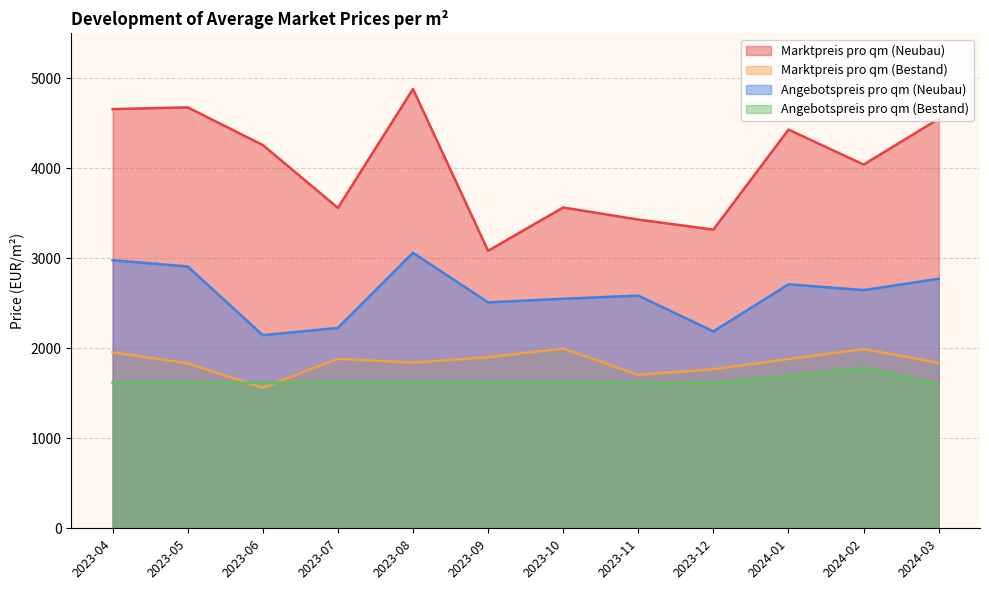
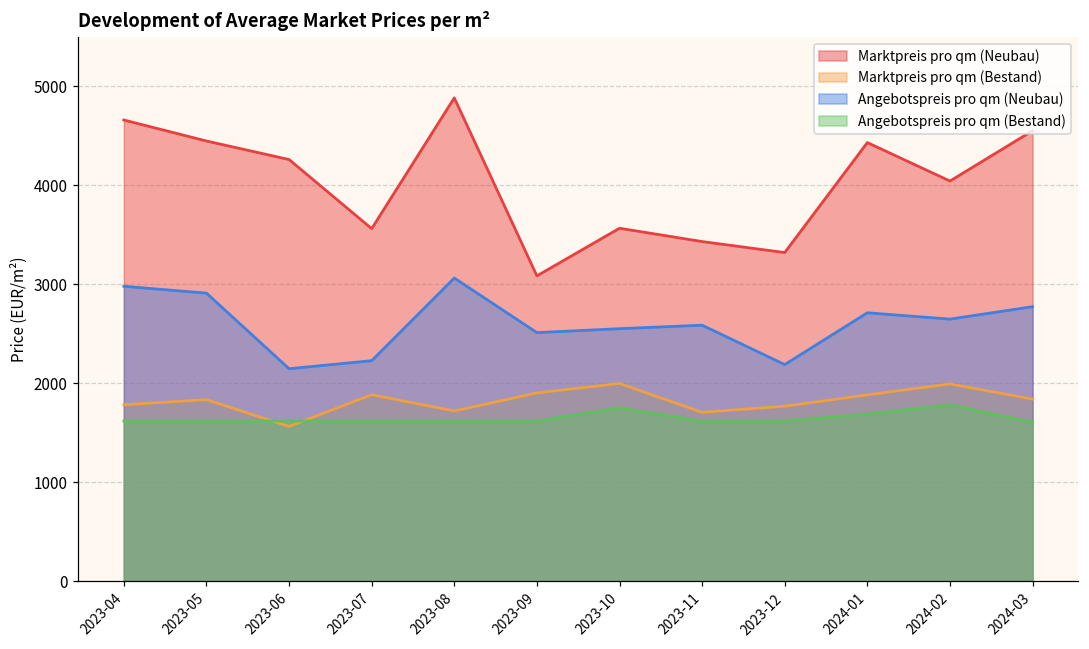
  {
    "Marktpreis pro qm (Neubau)": {
      "2023-04": 4700,
-     "2023-05": 4700,
+     "2023-05": 4400,
      "2023-06": 4300,
      "2023-07": 3600,
      "2023-08": 4900,
      "2023-09": 3100,
      "2023-10": 3600,
      "2023-11": 3400,
      "2023-12": 3300,
      "2024-01": 4400,
      "2024-02": 4000
    },
    "Marktpreis pro qm (Bestand)": {
-     "2023-04": 2000,
+     "2023-04": 1800,
      "2023-05": 1800,
      "2023-06": 1600,
      "2023-07": 1900,
-     "2023-08": 1800,
+     "2023-08": 1700,
      "2023-09": 1900,
      "2023-10": 2000,
      "2023-11": 1700,
      "2023-12": 1800,
      "2024-01": 1900,
      "2024-02": 2000,
      "2024-03": 1800
    },
    "Angebotspreis pro qm (Neubau)": {
      "2023-04": 3000,
      "2023-05": 2900,
      "2023-06": 2100,
      "2023-07": 2200,
      "2023-08": 3100,
      "2023-09": 2500,
      "2023-10": 2600,
      "2023-11": 2600,
      "2023-12": 2200,
      "2024-01": 2700,
      "2024-02": 2600,
      "2024-03": 2800
    },
    "Angebotspreis pro qm (Bestand)": {
      "2023-04": 1600,
      "2023-05": 1600,
      "2023-06": 1600,
      "2023-07": 1600,
      "2023-08": 1600,
      "2023-09": 1600,
-     "2023-10": 1600,
+     "2023-10": 1700,
      "2023-11": 1600,
      "2023-12": 1600,
      "2024-01": 1700,
      "2024-02": 1800,
      "2024-03": 1600
    }
  }
